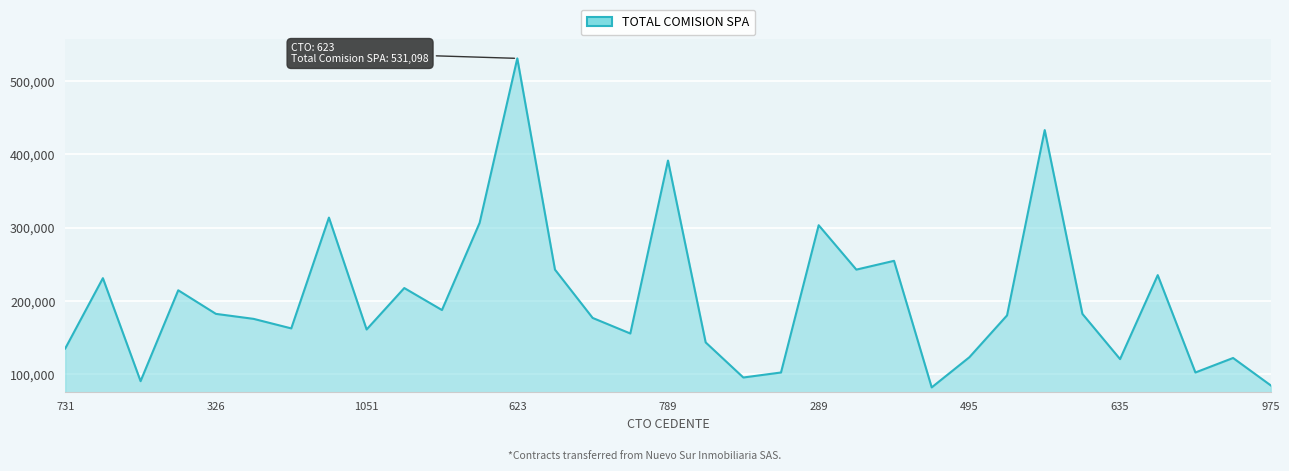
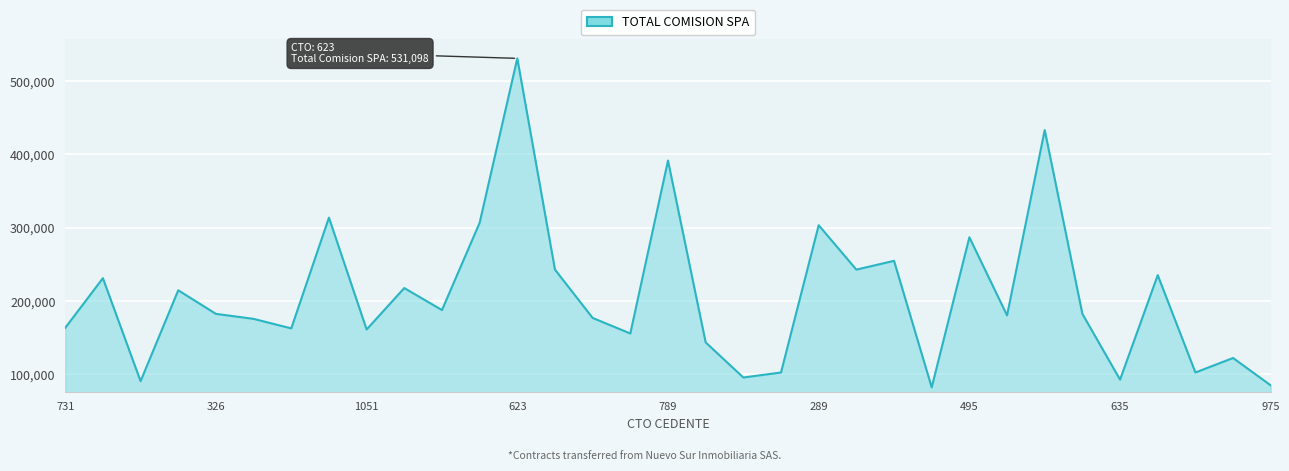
  {
-   "731": "140,000",
+   "731": "160,000",
    "326": "180,000",
    "1051": "160,000",
    "789": "390,000",
    "289": "300,000",
-   "495": "120,000",
-   "635": "120,000",
+   "495": "290,000",
+   "635": "90,000",
    "975": "90,000"
  }
